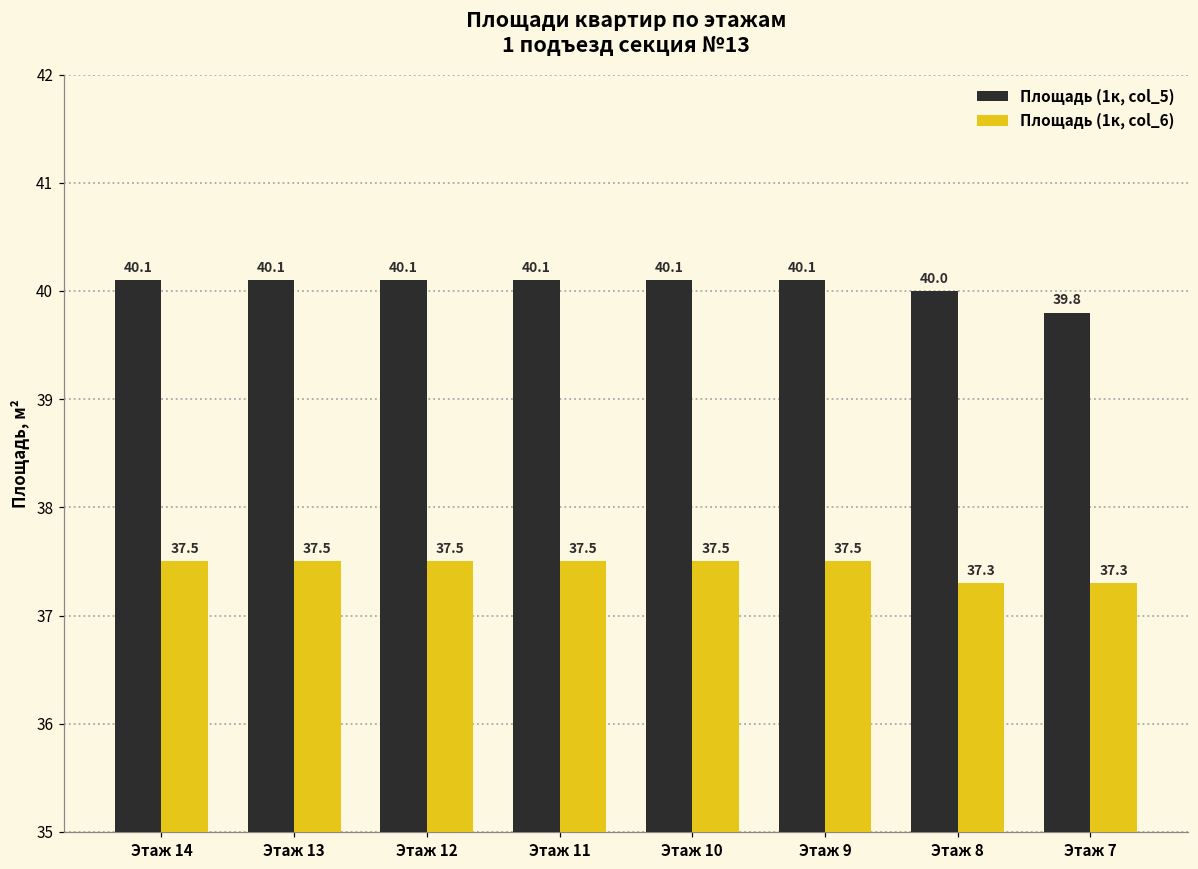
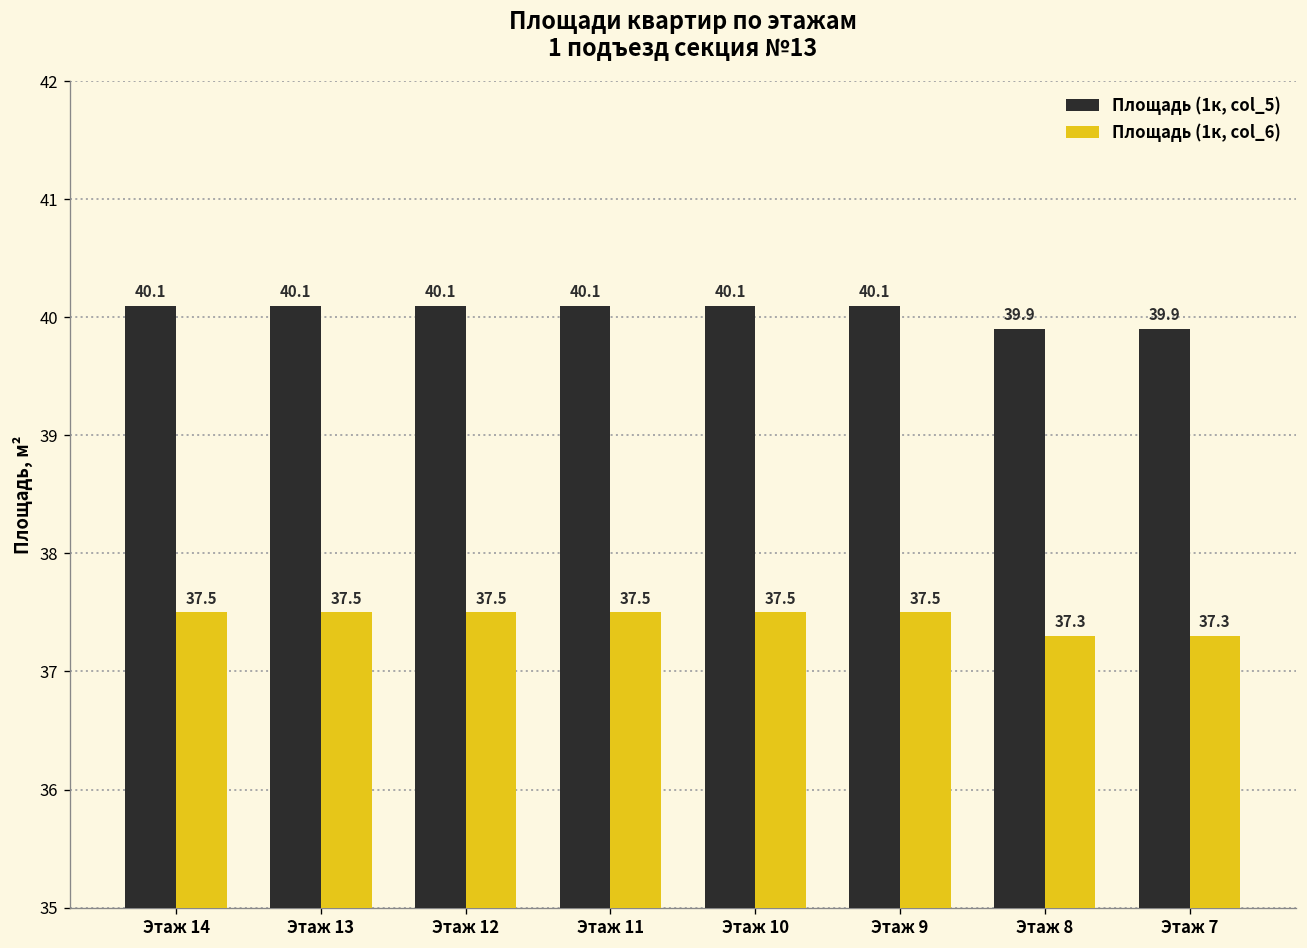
  {
    "Площадь (1к, col_5)": {
      "Этаж 14": 40.1,
      "Этаж 13": 40.1,
      "Этаж 12": 40.1,
      "Этаж 11": 40.1,
      "Этаж 10": 40.1,
      "Этаж 9": 40.1,
-     "Этаж 8": 40.0,
-     "Этаж 7": 39.8
+     "Этаж 8": 39.9,
+     "Этаж 7": 39.9
    },
    "Площадь (1к, col_6)": {
      "Этаж 14": 37.5,
      "Этаж 13": 37.5,
      "Этаж 12": 37.5,
      "Этаж 11": 37.5,
      "Этаж 10": 37.5,
      "Этаж 9": 37.5,
      "Этаж 8": 37.3,
      "Этаж 7": 37.3
    }
  }
